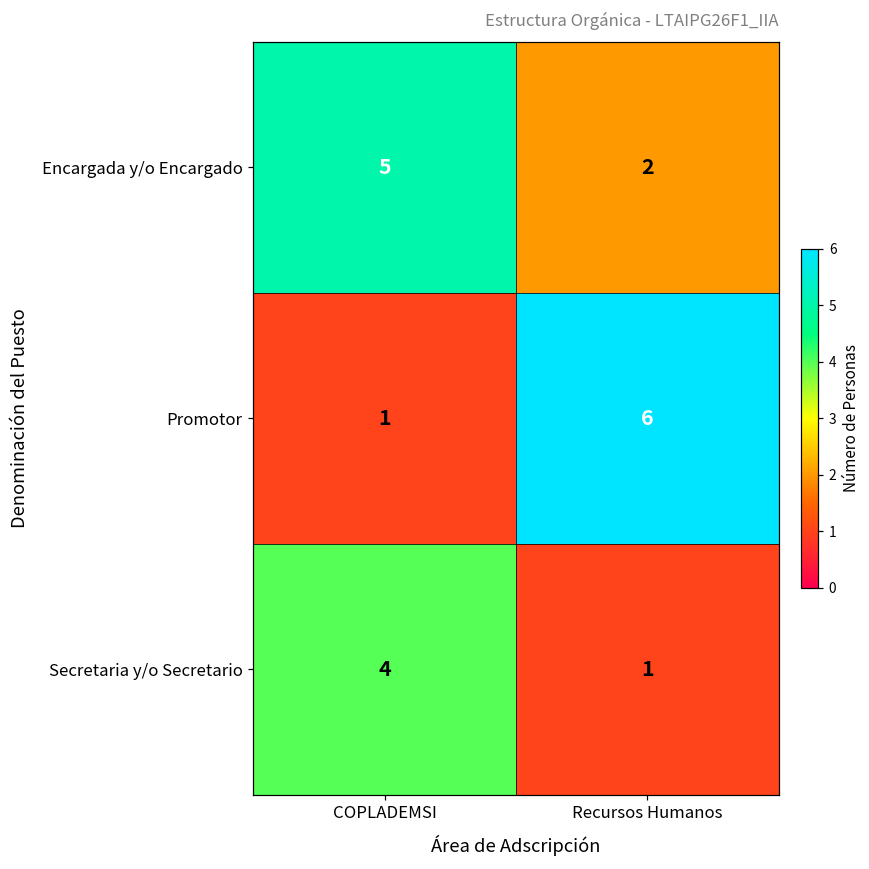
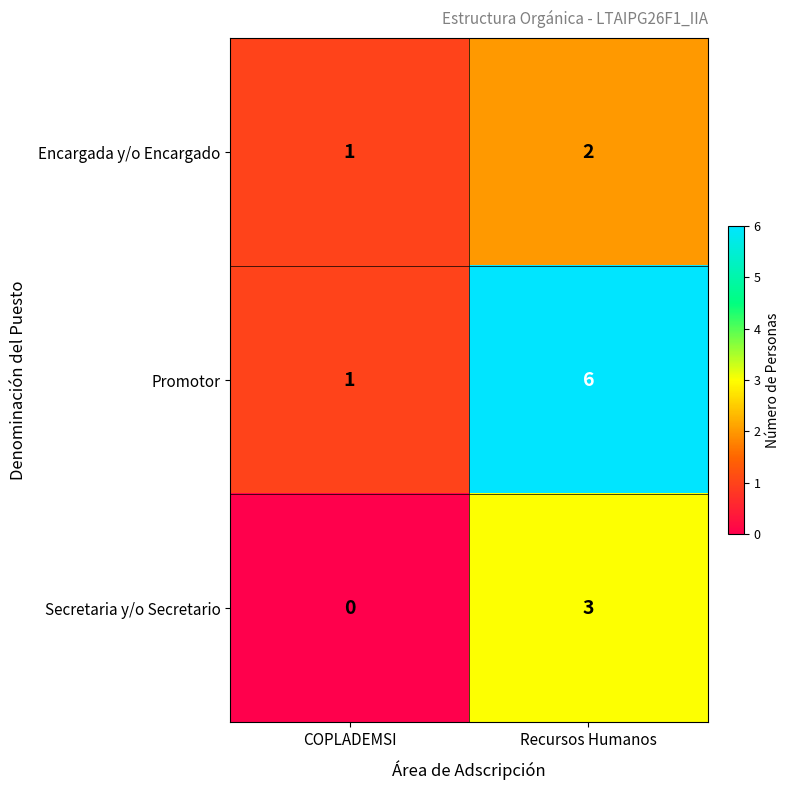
  {
    "Encargada y/o Encargado": {
-     "COPLADEMSI": 5,
+     "COPLADEMSI": 1,
      "Recursos Humanos": 2
    },
    "Promotor": {
      "COPLADEMSI": 1,
      "Recursos Humanos": 6
    },
    "Secretaria y/o Secretario": {
-     "COPLADEMSI": 4,
-     "Recursos Humanos": 1
+     "COPLADEMSI": 0,
+     "Recursos Humanos": 3
    }
  }
